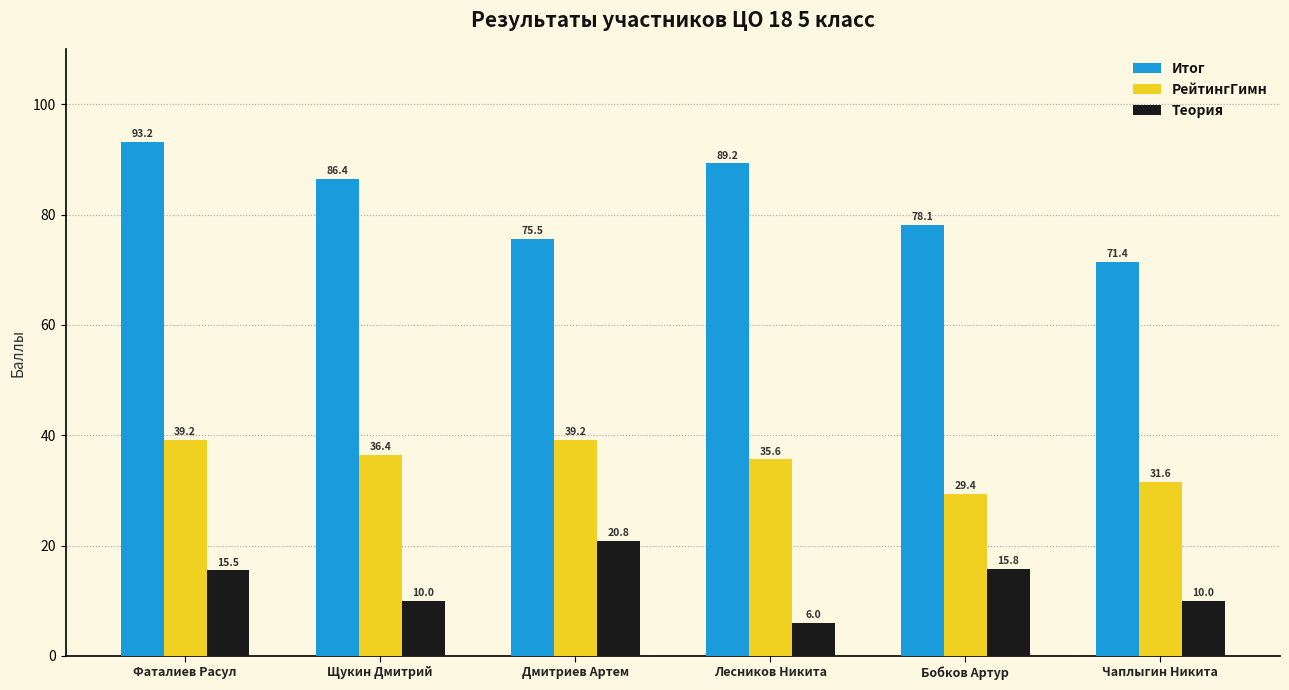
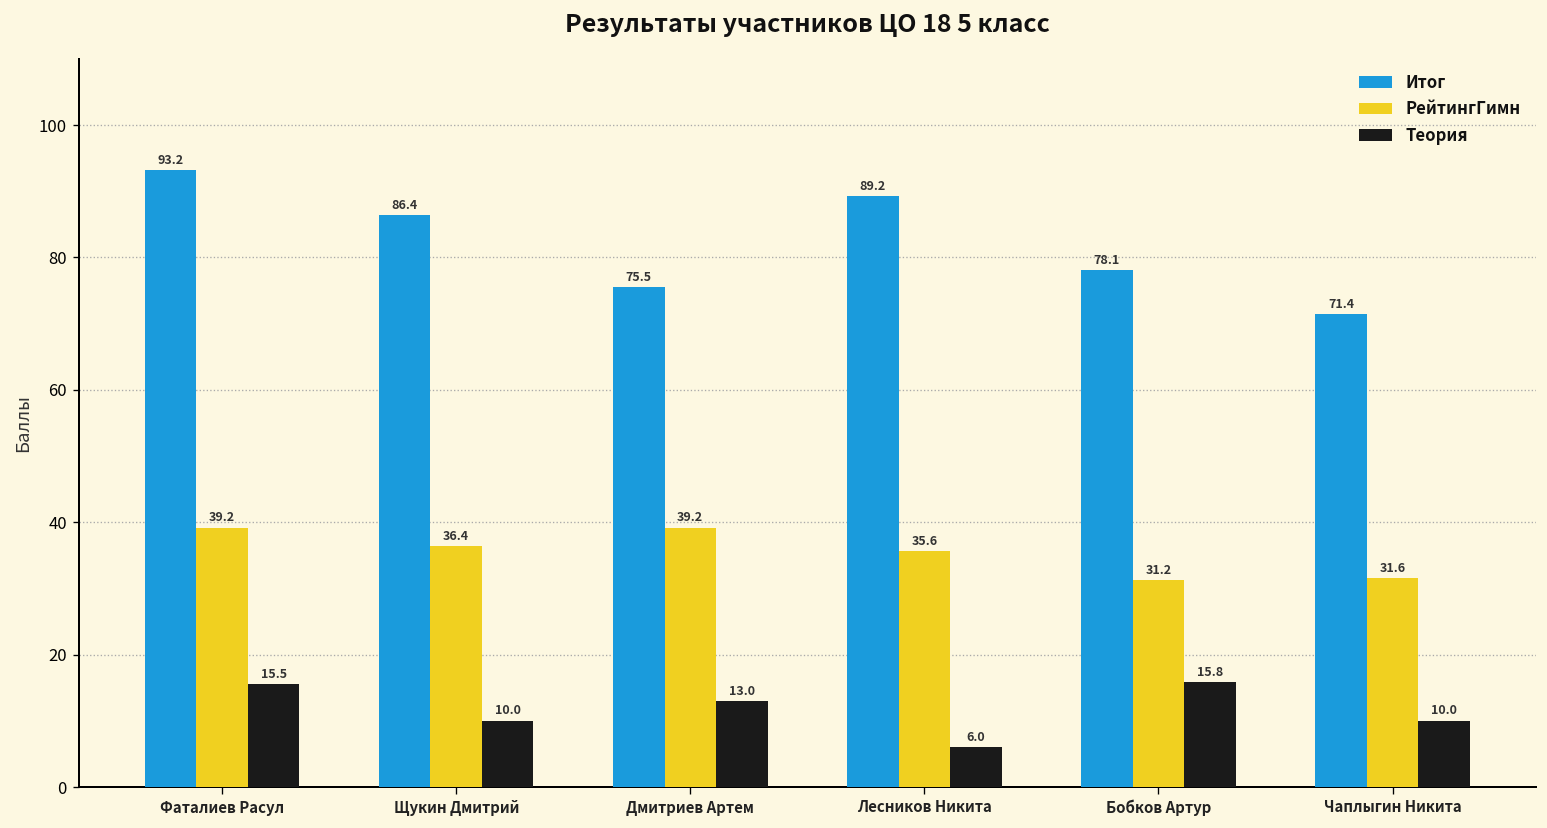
  {
    "Итог": {
      "Фаталиев Расул": 93.2,
      "Щукин Дмитрий": 86.4,
      "Дмитриев Артем": 75.5,
      "Лесников Никита": 89.2,
      "Бобков Артур": 78.1,
      "Чаплыгин Никита": 71.4
    },
    "РейтингГимн": {
      "Фаталиев Расул": 39.2,
      "Щукин Дмитрий": 36.4,
      "Дмитриев Артем": 39.2,
      "Лесников Никита": 35.6,
-     "Бобков Артур": 29.4,
+     "Бобков Артур": 31.2,
      "Чаплыгин Никита": 31.6
    },
    "Теория": {
      "Фаталиев Расул": 15.5,
      "Щукин Дмитрий": 10.0,
-     "Дмитриев Артем": 20.8,
+     "Дмитриев Артем": 13.0,
      "Лесников Никита": 6.0,
      "Бобков Артур": 15.8,
      "Чаплыгин Никита": 10.0
    }
  }
